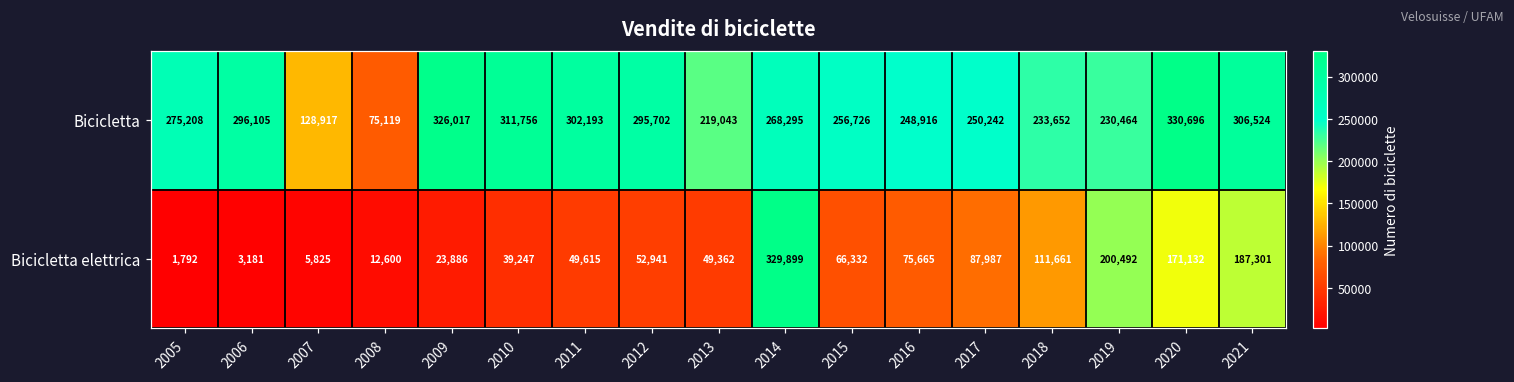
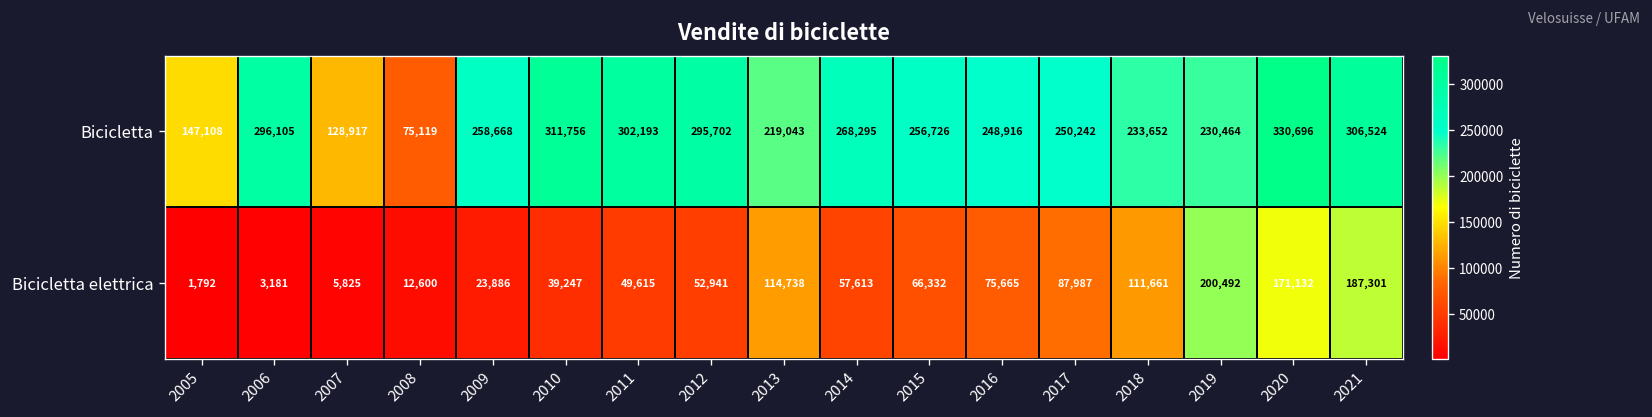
  {
    "Bicicletta": {
-     "2005": "275,208",
+     "2005": "147,108",
      "2006": "296,105",
      "2007": "128,917",
      "2008": "75,119",
-     "2009": "326,017",
+     "2009": "258,668",
      "2010": "311,756",
      "2011": "302,193",
      "2012": "295,702",
      "2013": "219,043",
      "2014": "268,295",
      "2015": "256,726",
      "2016": "248,916",
      "2017": "250,242",
      "2018": "233,652",
      "2019": "230,464",
      "2020": "330,696",
      "2021": "306,524"
    },
    "Bicicletta elettrica": {
      "2005": "1,792",
      "2006": "3,181",
      "2007": "5,825",
      "2008": "12,600",
      "2009": "23,886",
      "2010": "39,247",
      "2011": "49,615",
      "2012": "52,941",
-     "2013": "49,362",
-     "2014": "329,899",
+     "2013": "114,738",
+     "2014": "57,613",
      "2015": "66,332",
      "2016": "75,665",
      "2017": "87,987",
      "2018": "111,661",
      "2019": "200,492",
      "2020": "171,132",
      "2021": "187,301"
    }
  }
